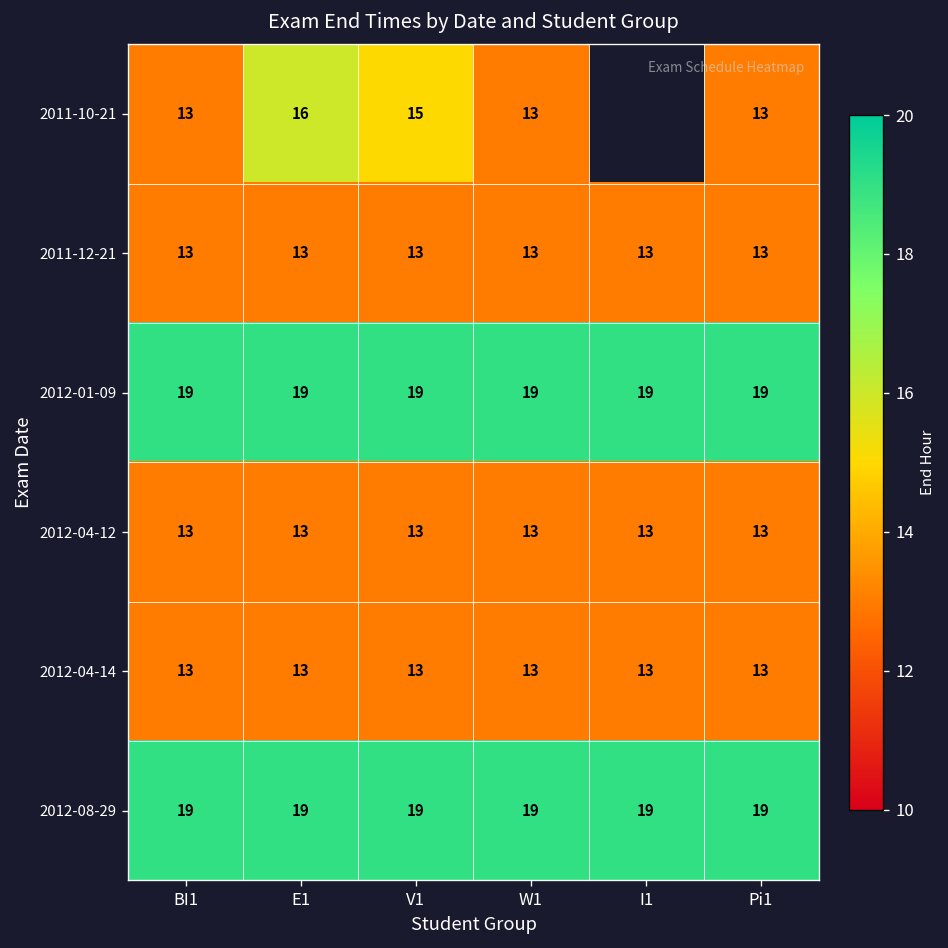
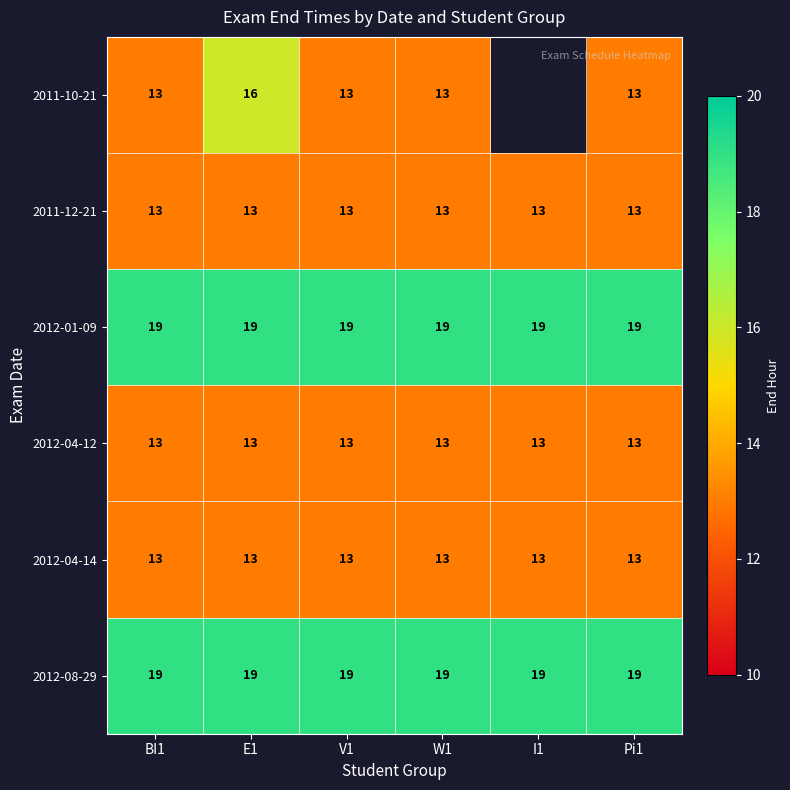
  {
    "2011-10-21": {
      "BI1": 13,
      "E1": 16,
-     "V1": 15,
+     "V1": 13,
      "W1": 13
    },
    "2011-12-21": {
      "BI1": 13,
      "E1": 13,
      "V1": 13,
      "W1": 13,
      "I1": 13,
      "Pi1": 13
    },
    "2012-01-09": {
      "BI1": 19,
      "E1": 19,
      "V1": 19,
      "W1": 19,
      "I1": 19,
      "Pi1": 19
    },
    "2012-04-12": {
      "BI1": 13,
      "E1": 13,
      "V1": 13,
      "W1": 13,
      "I1": 13,
      "Pi1": 13
    },
    "2012-04-14": {
      "BI1": 13,
      "E1": 13,
      "V1": 13,
      "W1": 13,
      "I1": 13,
      "Pi1": 13
    },
    "2012-08-29": {
      "BI1": 19,
      "E1": 19,
      "V1": 19,
      "W1": 19,
      "I1": 19,
      "Pi1": 19
    }
  }
